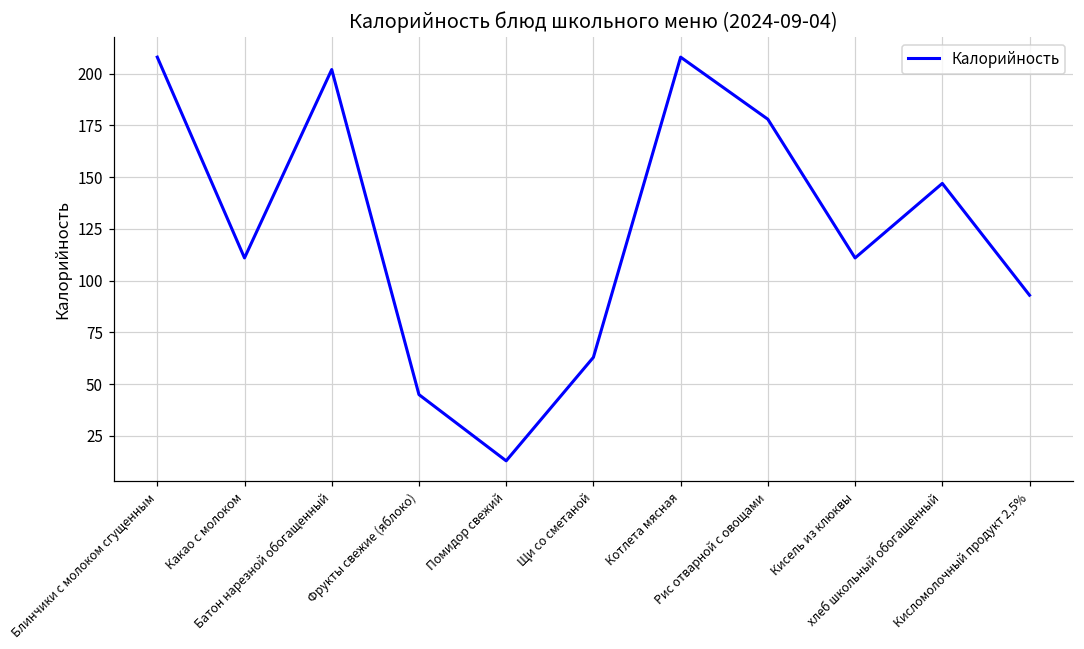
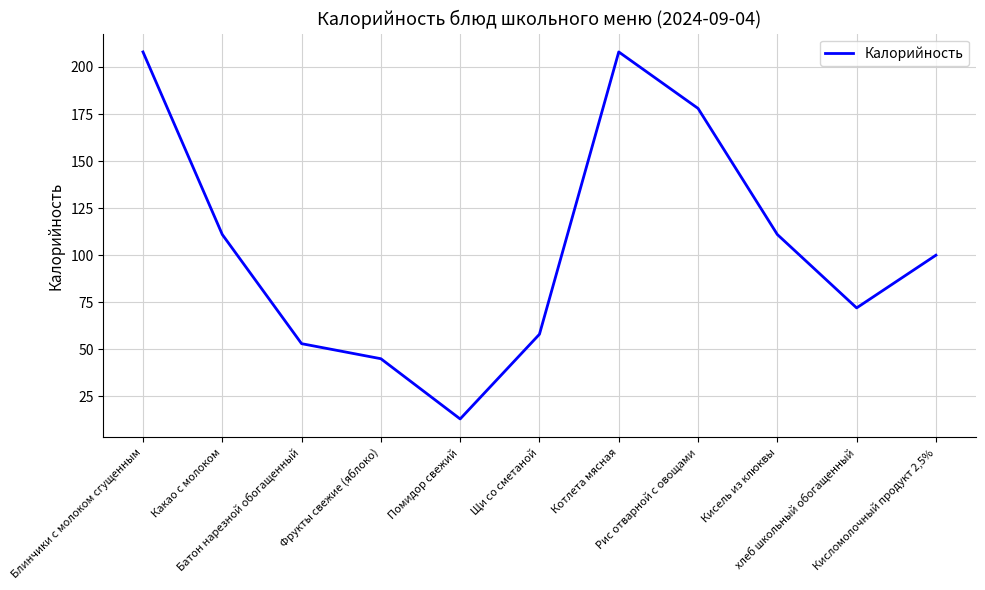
  {
    "Блинчики с молоком сгущенным": 208,
    "Какао с молоком": 111,
-   "Батон нарезной обогащенный": 202,
+   "Батон нарезной обогащенный": 53,
    "Фрукты свежие (яблоко)": 45,
    "Помидор свежий": 13,
-   "Щи со сметаной": 63,
+   "Щи со сметаной": 58,
    "Котлета мясная": 208,
    "Рис отварной с овощами": 178,
    "Кисель из клюквы": 111,
-   "хлеб школьный обогащенный": 147,
-   "Кисломолочный продукт 2,5%": 93
+   "хлеб школьный обогащенный": 72,
+   "Кисломолочный продукт 2,5%": 100
  }
